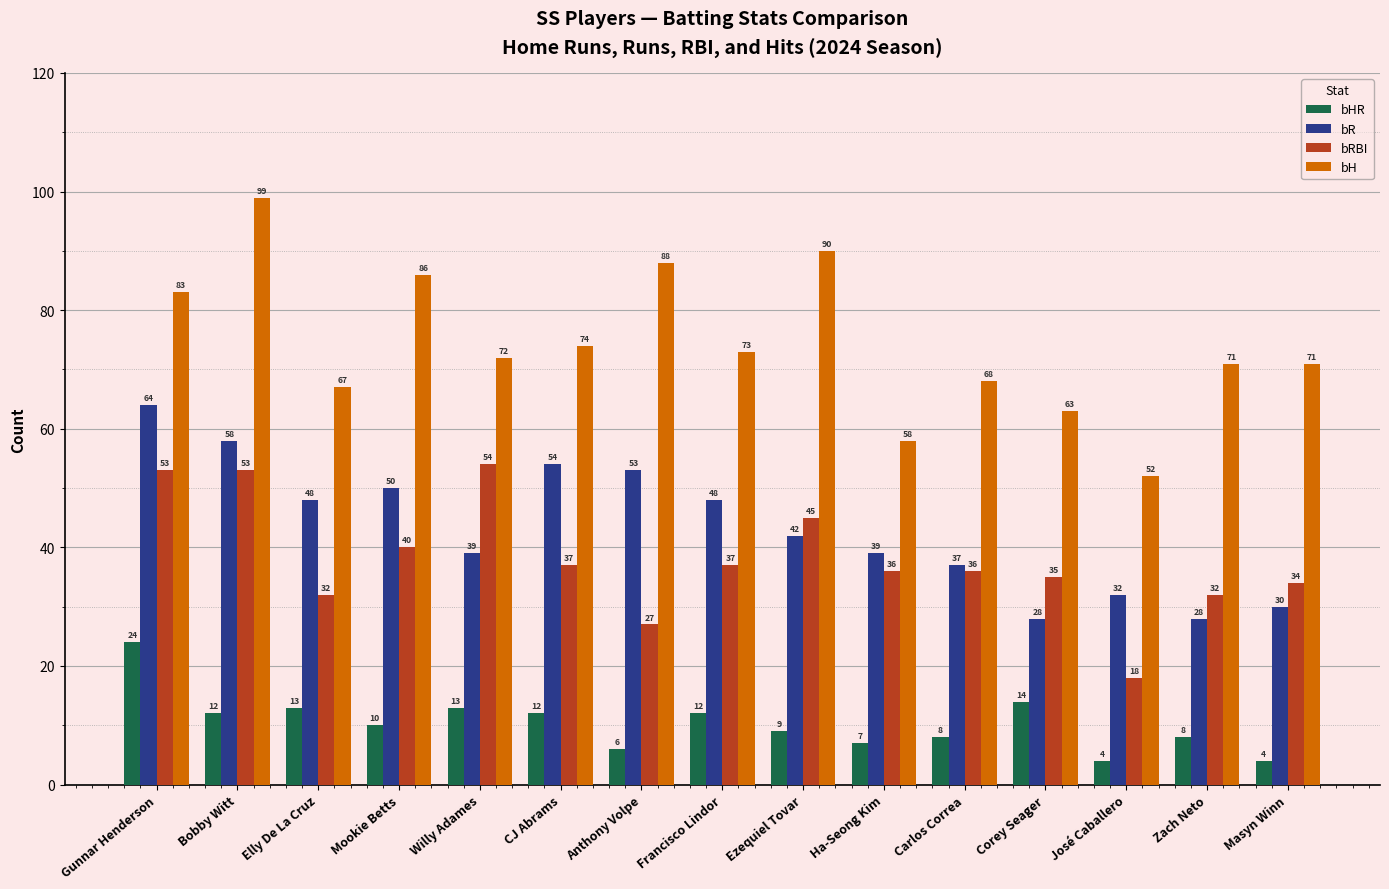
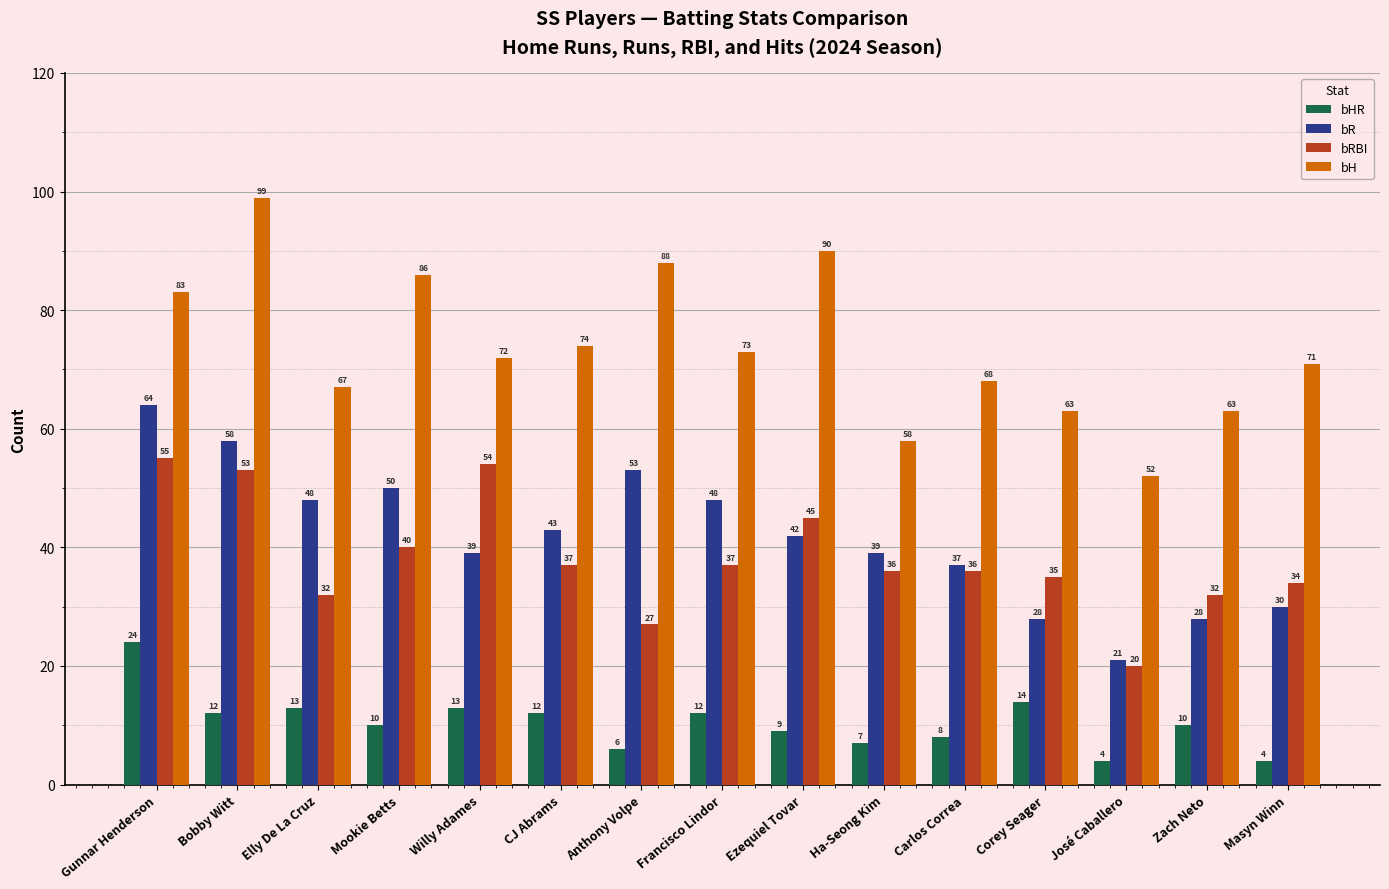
  {
    "bHR": {
      "Gunnar Henderson": 24,
      "Bobby Witt": 12,
      "Elly De La Cruz": 13,
      "Mookie Betts": 10,
      "Willy Adames": 13,
      "CJ Abrams": 12,
      "Anthony Volpe": 6,
      "Francisco Lindor": 12,
      "Ezequiel Tovar": 9,
      "Ha-Seong Kim": 7,
      "Carlos Correa": 8,
      "Corey Seager": 14,
      "José Caballero": 4,
-     "Zach Neto": 8,
+     "Zach Neto": 10,
      "Masyn Winn": 4
    },
    "bR": {
      "Gunnar Henderson": 64,
      "Bobby Witt": 58,
      "Elly De La Cruz": 48,
      "Mookie Betts": 50,
      "Willy Adames": 39,
-     "CJ Abrams": 54,
+     "CJ Abrams": 43,
      "Anthony Volpe": 53,
      "Francisco Lindor": 48,
      "Ezequiel Tovar": 42,
      "Ha-Seong Kim": 39,
      "Carlos Correa": 37,
      "Corey Seager": 28,
-     "José Caballero": 32,
+     "José Caballero": 21,
      "Zach Neto": 28,
      "Masyn Winn": 30
    },
    "bRBI": {
-     "Gunnar Henderson": 53,
+     "Gunnar Henderson": 55,
      "Bobby Witt": 53,
      "Elly De La Cruz": 32,
      "Mookie Betts": 40,
      "Willy Adames": 54,
      "CJ Abrams": 37,
      "Anthony Volpe": 27,
      "Francisco Lindor": 37,
      "Ezequiel Tovar": 45,
      "Ha-Seong Kim": 36,
      "Carlos Correa": 36,
      "Corey Seager": 35,
-     "José Caballero": 18,
+     "José Caballero": 20,
      "Zach Neto": 32,
      "Masyn Winn": 34
    },
    "bH": {
      "Gunnar Henderson": 83,
      "Bobby Witt": 99,
      "Elly De La Cruz": 67,
      "Mookie Betts": 86,
      "Willy Adames": 72,
      "CJ Abrams": 74,
      "Anthony Volpe": 88,
      "Francisco Lindor": 73,
      "Ezequiel Tovar": 90,
      "Ha-Seong Kim": 58,
      "Carlos Correa": 68,
      "Corey Seager": 63,
      "José Caballero": 52,
-     "Zach Neto": 71,
+     "Zach Neto": 63,
      "Masyn Winn": 71
    }
  }
